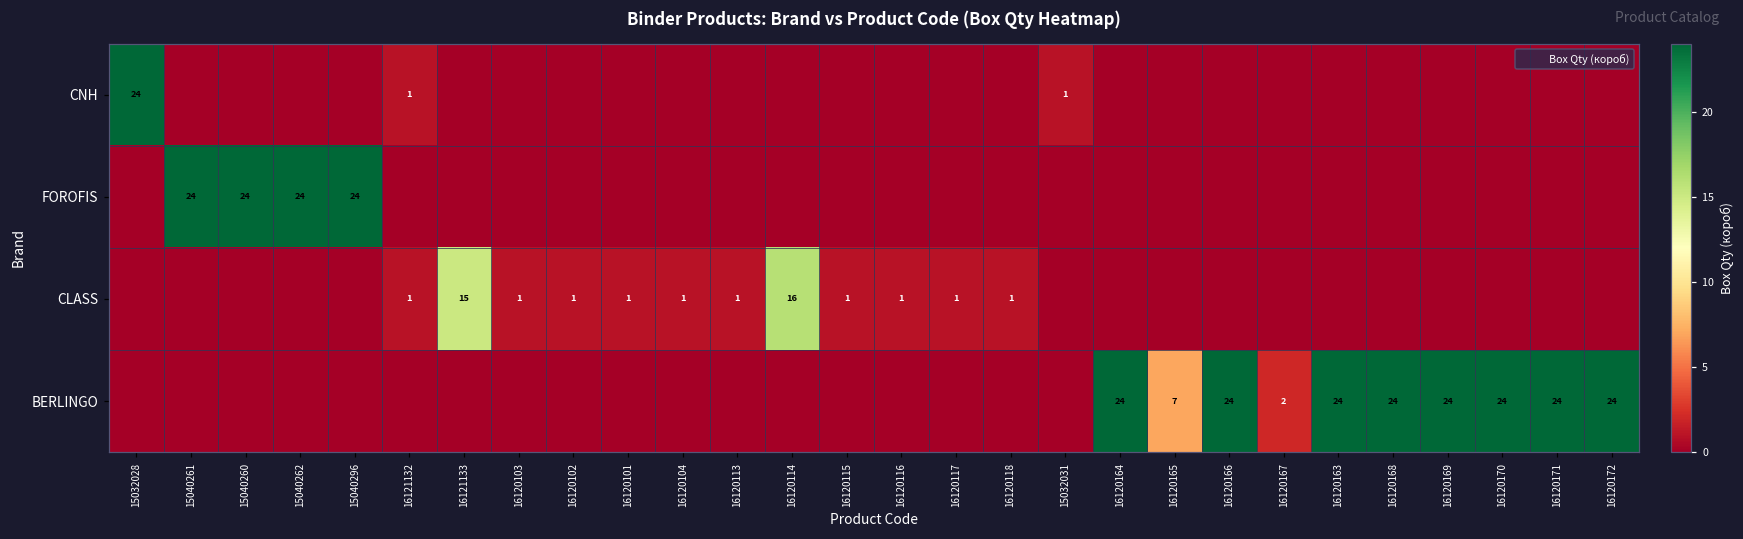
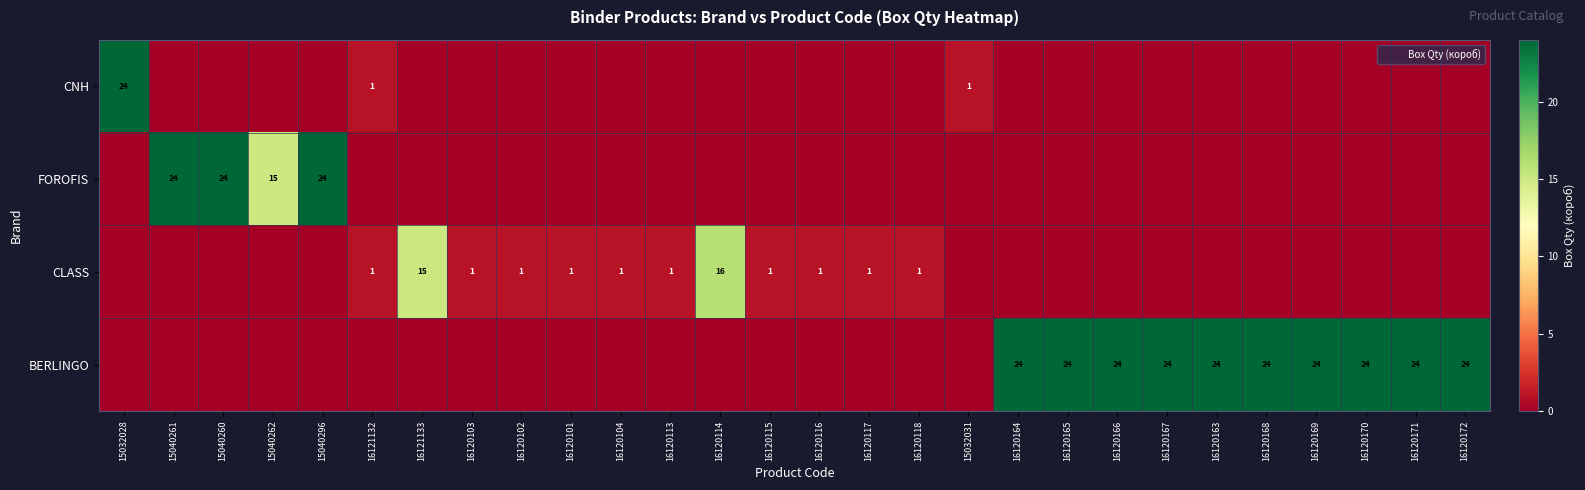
  {
    "CNH": {
      "15032028": 24,
      "16121132": 1,
      "15032031": 1
    },
    "FOROFIS": {
      "15040261": 24,
      "15040260": 24,
-     "15040262": 24,
+     "15040262": 15,
      "15040296": 24
    },
    "CLASS": {
      "16121132": 1,
      "16121133": 15,
      "16120103": 1,
      "16120102": 1,
      "16120101": 1,
      "16120104": 1,
      "16120113": 1,
      "16120114": 16,
      "16120115": 1,
      "16120116": 1,
      "16120117": 1,
      "16120118": 1
    },
    "BERLINGO": {
      "16120164": 24,
-     "16120165": 7,
+     "16120165": 24,
      "16120166": 24,
-     "16120167": 2,
+     "16120167": 24,
      "16120163": 24,
      "16120168": 24,
      "16120169": 24,
      "16120170": 24,
      "16120171": 24,
      "16120172": 24
    }
  }
